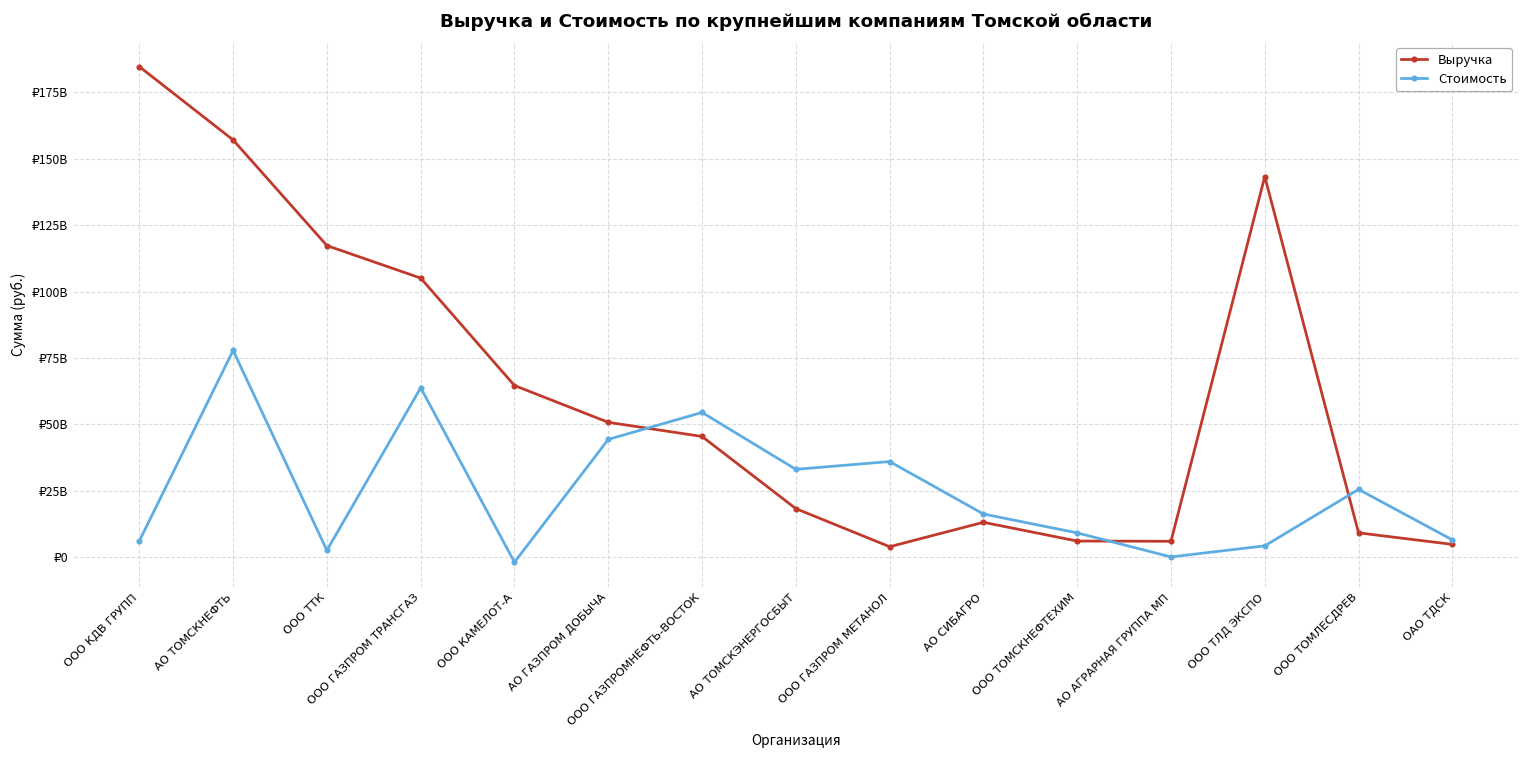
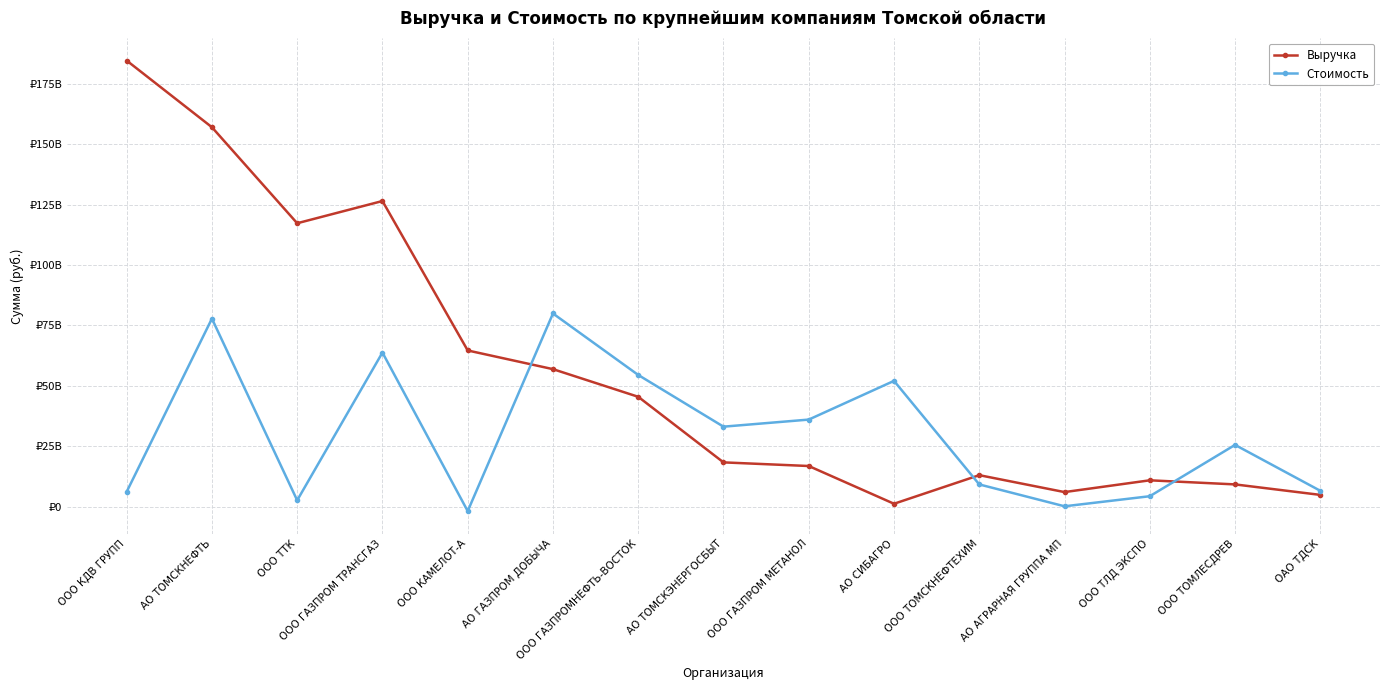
  {
    "Выручка": {
      "ООО КДВ ГРУПП": "₽185000000000",
      "АО ТОМСКНЕФТЬ": "₽157000000000",
      "ООО ТТК": "₽117000000000",
-     "ООО ГАЗПРОМ ТРАНСГАЗ": "₽105000000000",
+     "ООО ГАЗПРОМ ТРАНСГАЗ": "₽127000000000",
      "ООО КАМЕЛОТ-А": "₽65000000000",
-     "АО ГАЗПРОМ ДОБЫЧА": "₽51000000000",
+     "АО ГАЗПРОМ ДОБЫЧА": "₽57000000000",
      "ООО ГАЗПРОМНЕФТЬ-ВОСТОК": "₽45000000000",
      "АО ТОМСКЭНЕРГОСБЫТ": "₽18000000000",
-     "ООО ГАЗПРОМ МЕТАНОЛ": "₽4000000000",
-     "АО СИБАГРО": "₽13000000000",
-     "ООО ТОМСКНЕФТЕХИМ": "₽6000000000",
+     "ООО ГАЗПРОМ МЕТАНОЛ": "₽17000000000",
+     "АО СИБАГРО": "₽1000000000",
+     "ООО ТОМСКНЕФТЕХИМ": "₽13000000000",
      "АО АГРАРНАЯ ГРУППА МП": "₽6000000000",
-     "ООО ТЛД ЭКСПО": "₽143000000000",
+     "ООО ТЛД ЭКСПО": "₽11000000000",
      "ООО ТОМЛЕСДРЕВ": "₽9000000000",
      "ОАО ТДСК": "₽5000000000"
    },
    "Стоимость": {
      "ООО КДВ ГРУПП": "₽6000000000",
      "АО ТОМСКНЕФТЬ": "₽78000000000",
      "ООО ТТК": "₽3000000000",
      "ООО ГАЗПРОМ ТРАНСГАЗ": "₽64000000000",
      "ООО КАМЕЛОТ-А": "₽-2000000000",
-     "АО ГАЗПРОМ ДОБЫЧА": "₽44000000000",
+     "АО ГАЗПРОМ ДОБЫЧА": "₽80000000000",
      "ООО ГАЗПРОМНЕФТЬ-ВОСТОК": "₽54000000000",
      "АО ТОМСКЭНЕРГОСБЫТ": "₽33000000000",
      "ООО ГАЗПРОМ МЕТАНОЛ": "₽36000000000",
-     "АО СИБАГРО": "₽16000000000",
+     "АО СИБАГРО": "₽52000000000",
      "ООО ТОМСКНЕФТЕХИМ": "₽9000000000",
      "АО АГРАРНАЯ ГРУППА МП": "₽0",
      "ООО ТЛД ЭКСПО": "₽4000000000",
      "ООО ТОМЛЕСДРЕВ": "₽26000000000",
      "ОАО ТДСК": "₽7000000000"
    }
  }
